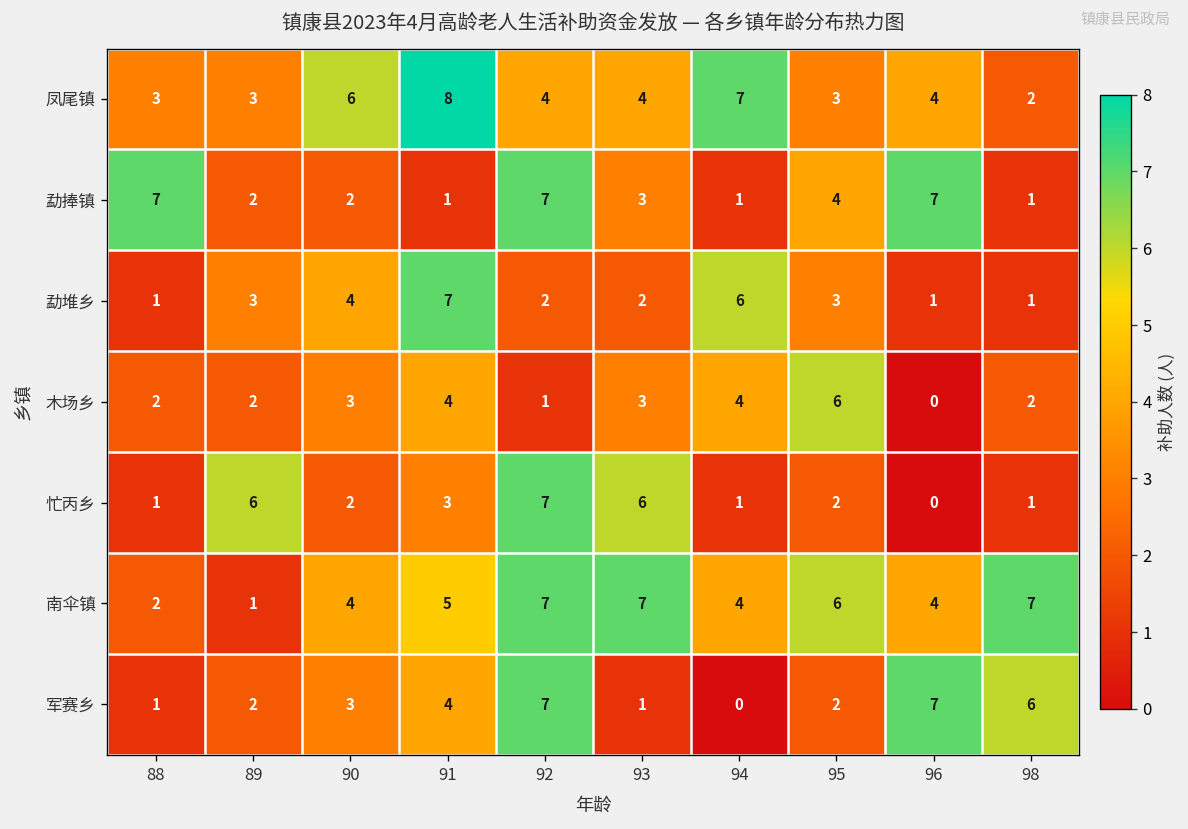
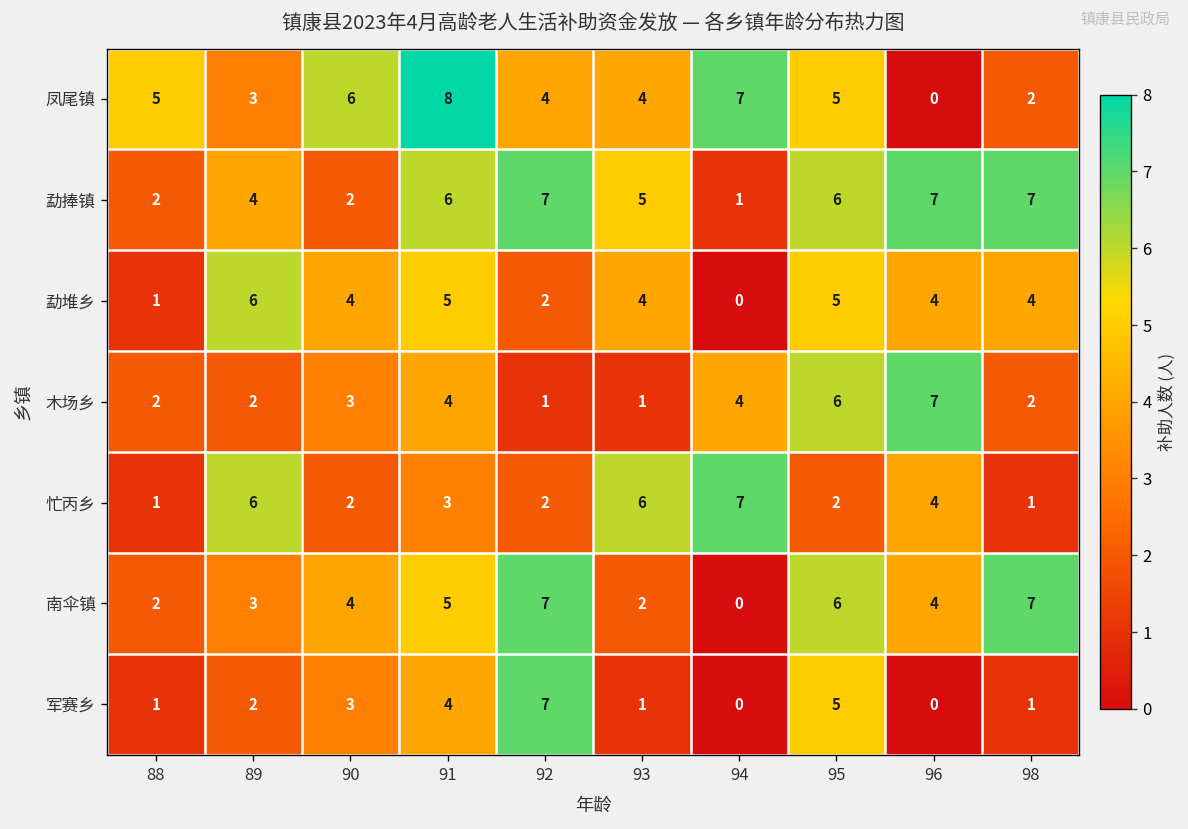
  {
    "凤尾镇": {
-     "88": 3,
+     "88": 5,
      "89": 3,
      "90": 6,
      "91": 8,
      "92": 4,
      "93": 4,
      "94": 7,
-     "95": 3,
-     "96": 4,
+     "95": 5,
+     "96": 0,
      "98": 2
    },
    "勐捧镇": {
-     "88": 7,
-     "89": 2,
+     "88": 2,
+     "89": 4,
      "90": 2,
-     "91": 1,
+     "91": 6,
      "92": 7,
-     "93": 3,
+     "93": 5,
      "94": 1,
-     "95": 4,
+     "95": 6,
      "96": 7,
-     "98": 1
+     "98": 7
    },
    "勐堆乡": {
      "88": 1,
-     "89": 3,
+     "89": 6,
      "90": 4,
-     "91": 7,
+     "91": 5,
      "92": 2,
-     "93": 2,
-     "94": 6,
-     "95": 3,
-     "96": 1,
-     "98": 1
+     "93": 4,
+     "94": 0,
+     "95": 5,
+     "96": 4,
+     "98": 4
    },
    "木场乡": {
      "88": 2,
      "89": 2,
      "90": 3,
      "91": 4,
      "92": 1,
-     "93": 3,
+     "93": 1,
      "94": 4,
      "95": 6,
-     "96": 0,
+     "96": 7,
      "98": 2
    },
    "忙丙乡": {
      "88": 1,
      "89": 6,
      "90": 2,
      "91": 3,
-     "92": 7,
+     "92": 2,
      "93": 6,
-     "94": 1,
+     "94": 7,
      "95": 2,
-     "96": 0,
+     "96": 4,
      "98": 1
    },
    "南伞镇": {
      "88": 2,
-     "89": 1,
+     "89": 3,
      "90": 4,
      "91": 5,
      "92": 7,
-     "93": 7,
-     "94": 4,
+     "93": 2,
+     "94": 0,
      "95": 6,
      "96": 4,
      "98": 7
    },
    "军赛乡": {
      "88": 1,
      "89": 2,
      "90": 3,
      "91": 4,
      "92": 7,
      "93": 1,
      "94": 0,
-     "95": 2,
-     "96": 7,
-     "98": 6
+     "95": 5,
+     "96": 0,
+     "98": 1
    }
  }
